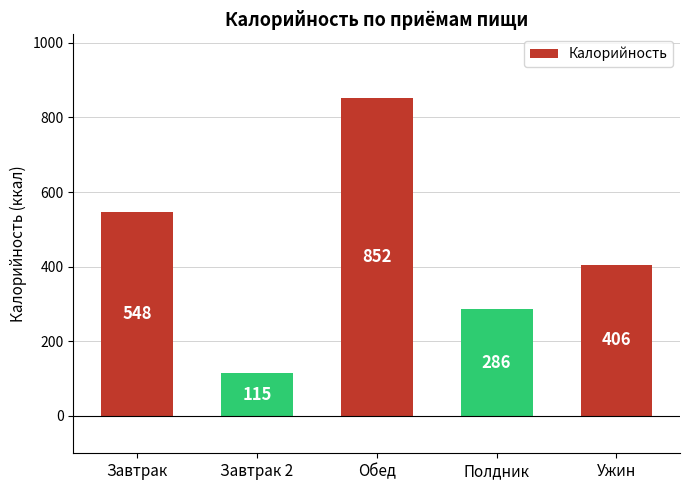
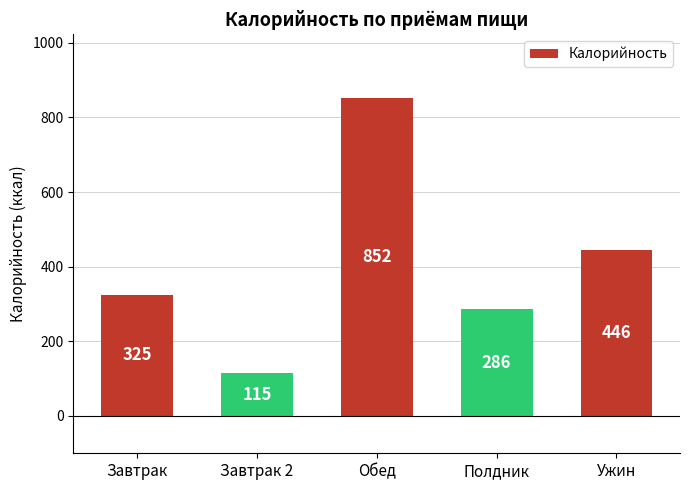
  {
-   "Завтрак": 548,
+   "Завтрак": 325,
    "Завтрак 2": 115,
    "Обед": 852,
    "Полдник": 286,
-   "Ужин": 406
+   "Ужин": 446
  }
